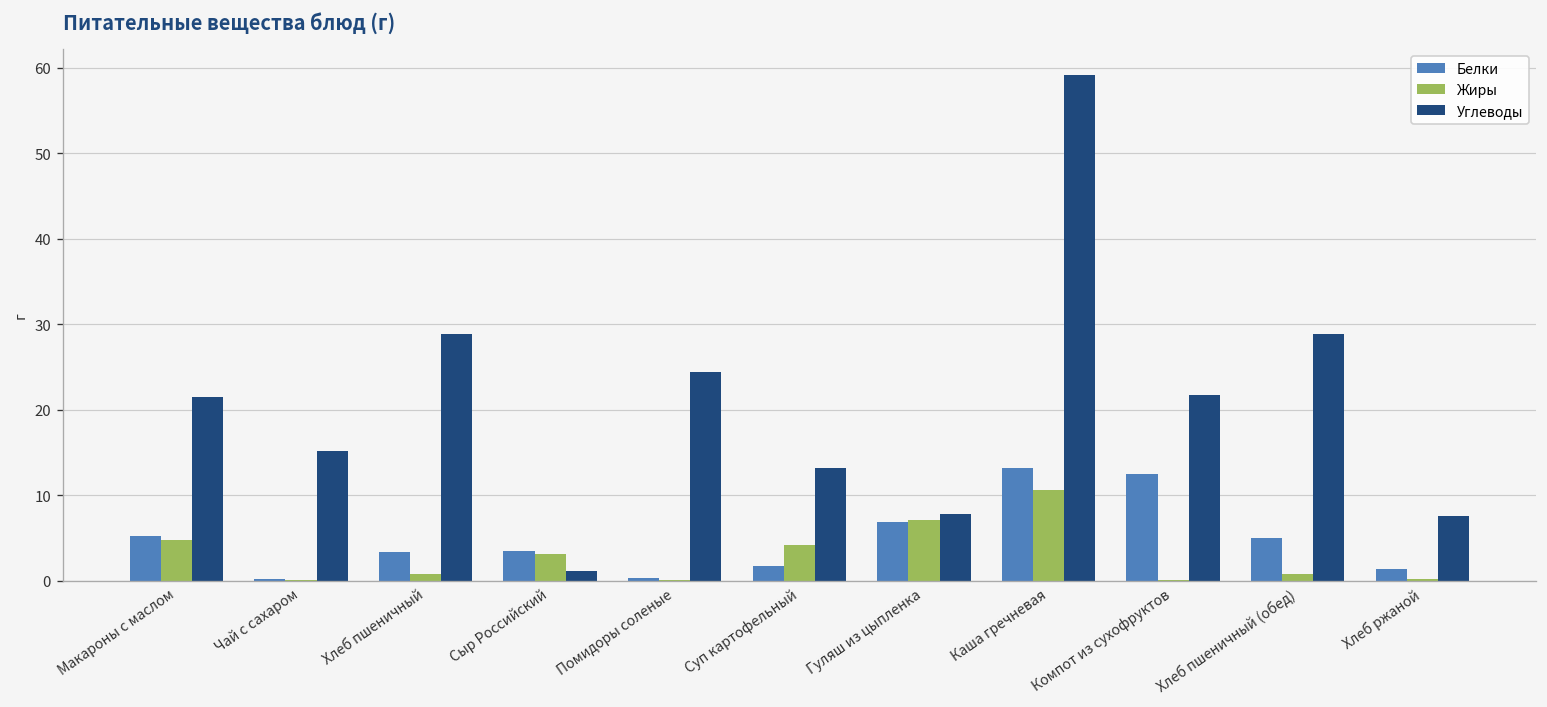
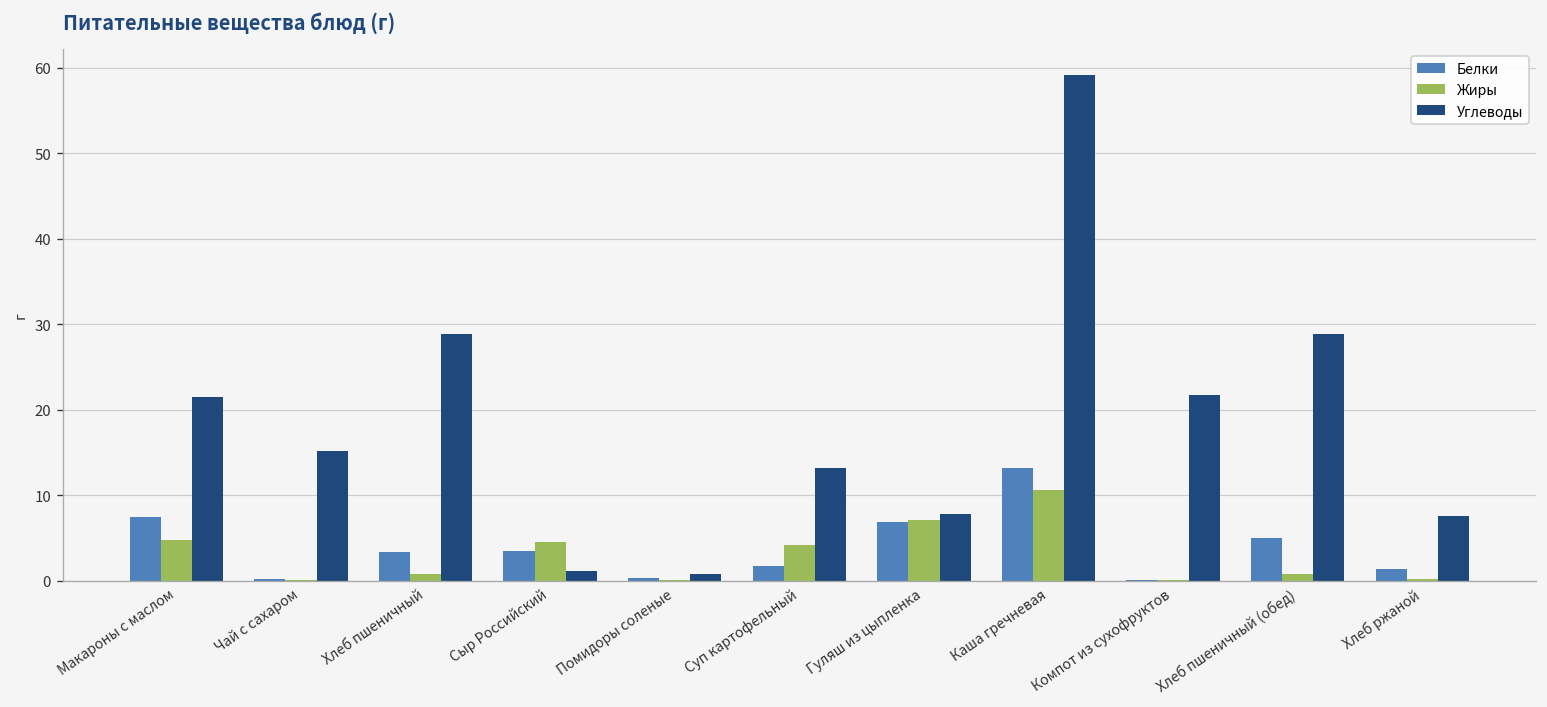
  {
    "Белки": {
-     "Макароны с маслом": 5,
+     "Макароны с маслом": 8,
      "Хлеб пшеничный": 3,
      "Сыр Российский": 4,
      "Помидоры соленые": 0,
      "Суп картофельный": 2,
      "Гуляш из цыпленка": 7,
      "Каша гречневая": 13,
-     "Компот из сухофруктов": 12,
+     "Компот из сухофруктов": 0,
      "Хлеб пшеничный (обед)": 5,
      "Хлеб ржаной": 1
    },
    "Жиры": {
      "Макароны с маслом": 5,
      "Хлеб пшеничный": 1,
-     "Сыр Российский": 3,
+     "Сыр Российский": 5,
      "Суп картофельный": 4,
      "Гуляш из цыпленка": 7,
      "Каша гречневая": 11,
      "Хлеб пшеничный (обед)": 1
    },
    "Углеводы": {
      "Макароны с маслом": 22,
      "Чай с сахаром": 15,
      "Хлеб пшеничный": 29,
      "Сыр Российский": 1,
-     "Помидоры соленые": 24,
+     "Помидоры соленые": 1,
      "Суп картофельный": 13,
      "Гуляш из цыпленка": 8,
      "Каша гречневая": 59,
      "Компот из сухофруктов": 22,
      "Хлеб пшеничный (обед)": 29,
      "Хлеб ржаной": 8
    }
  }
